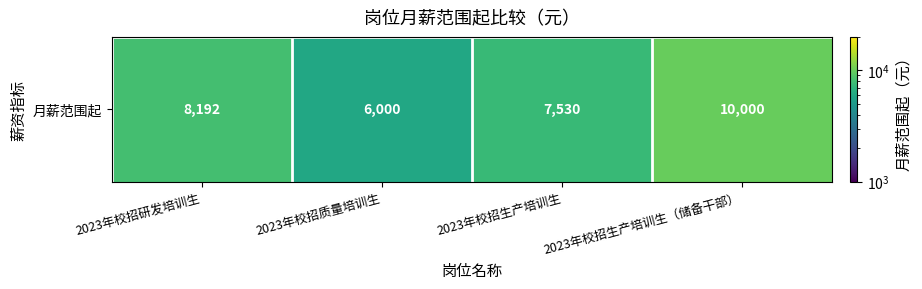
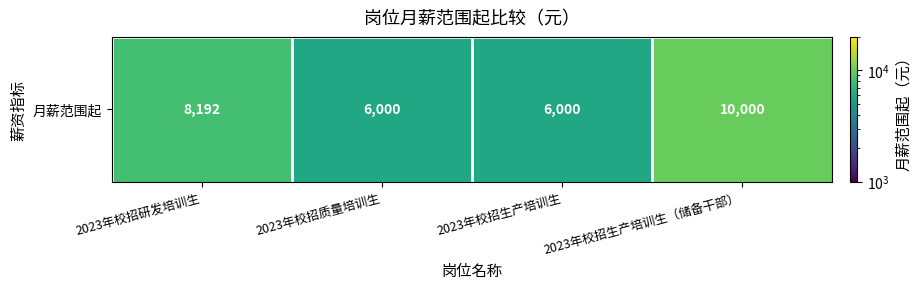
  {
    "月薪范围起": {
      "2023年校招研发培训生": "8,192",
      "2023年校招质量培训生": "6,000",
-     "2023年校招生产培训生": "7,530",
+     "2023年校招生产培训生": "6,000",
      "2023年校招生产培训生（储备干部）": "10,000"
    }
  }
